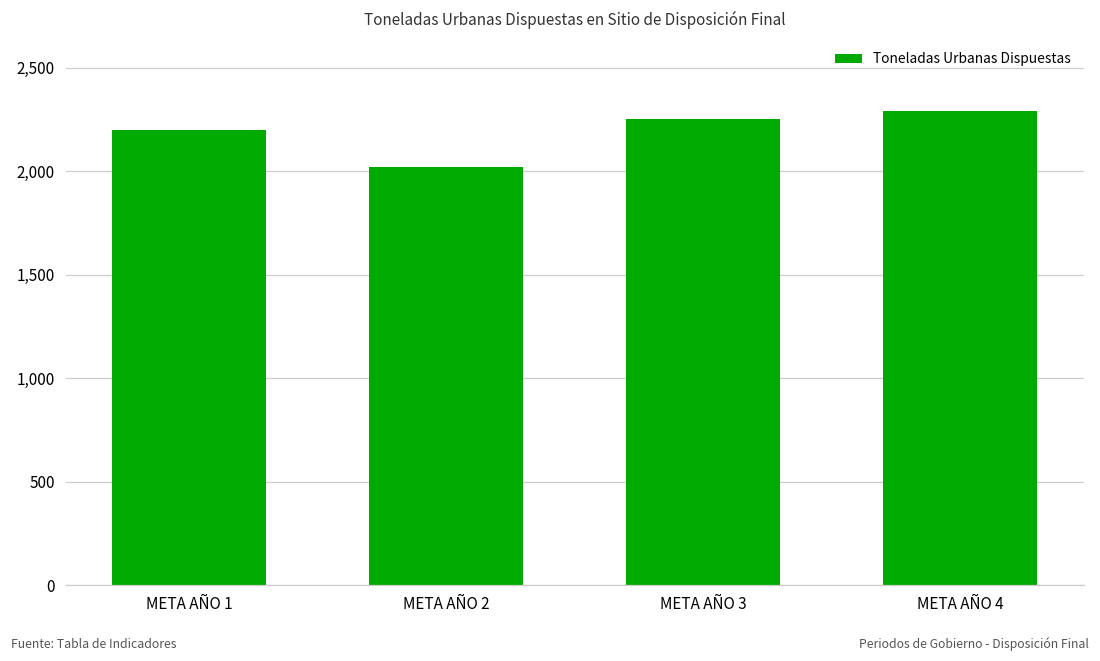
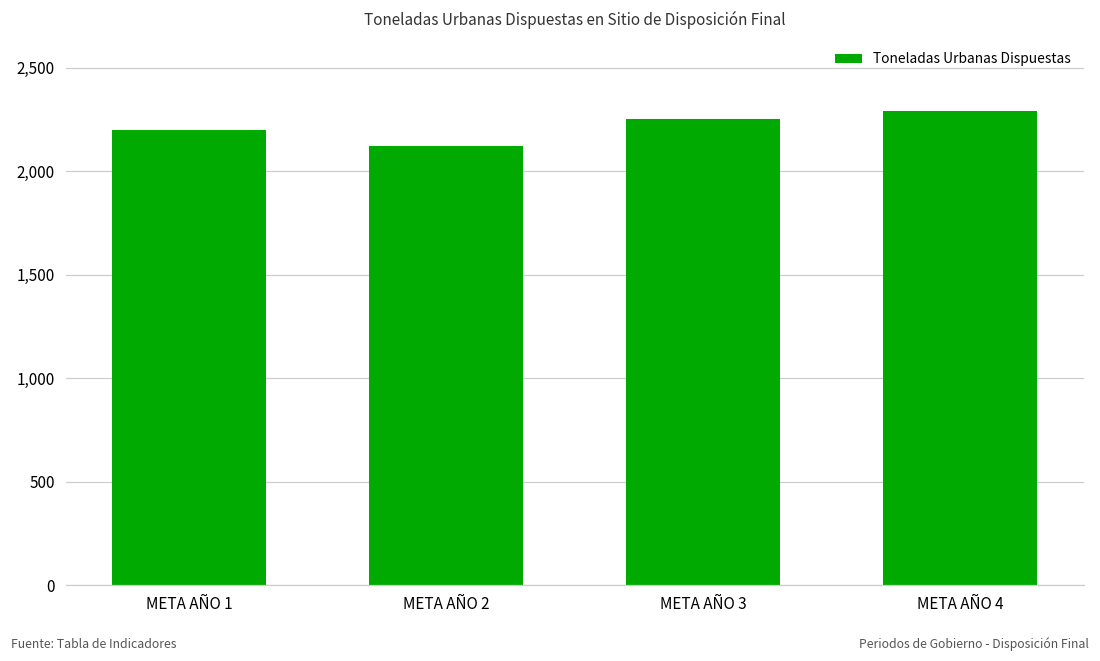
  {
    "META AÑO 1": "2,200",
-   "META AÑO 2": "2,020",
+   "META AÑO 2": "2,120",
    "META AÑO 3": "2,250",
    "META AÑO 4": "2,290"
  }
